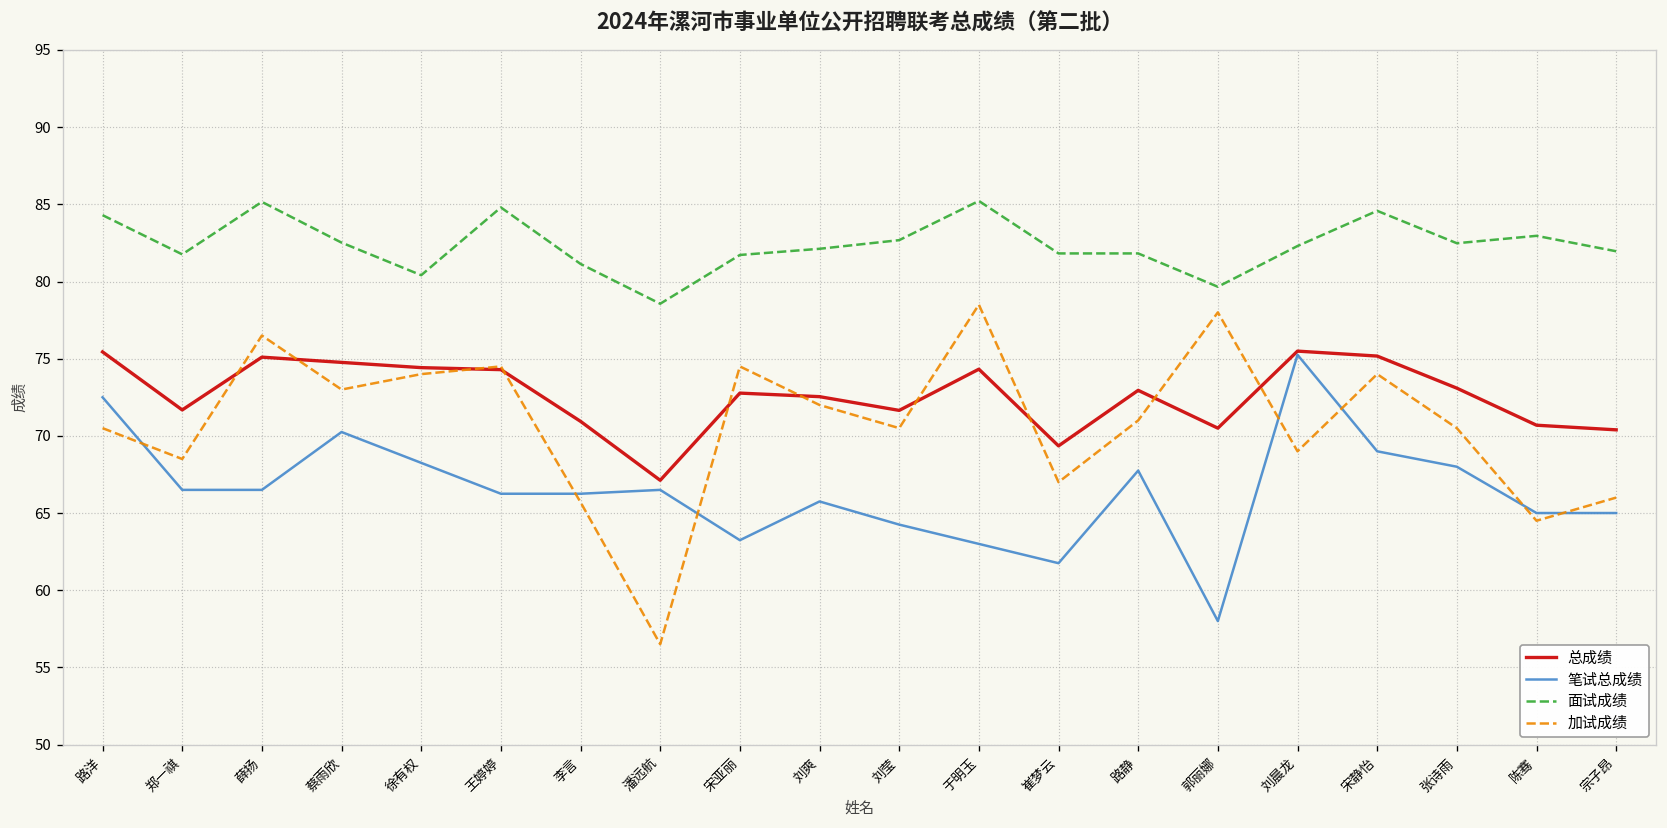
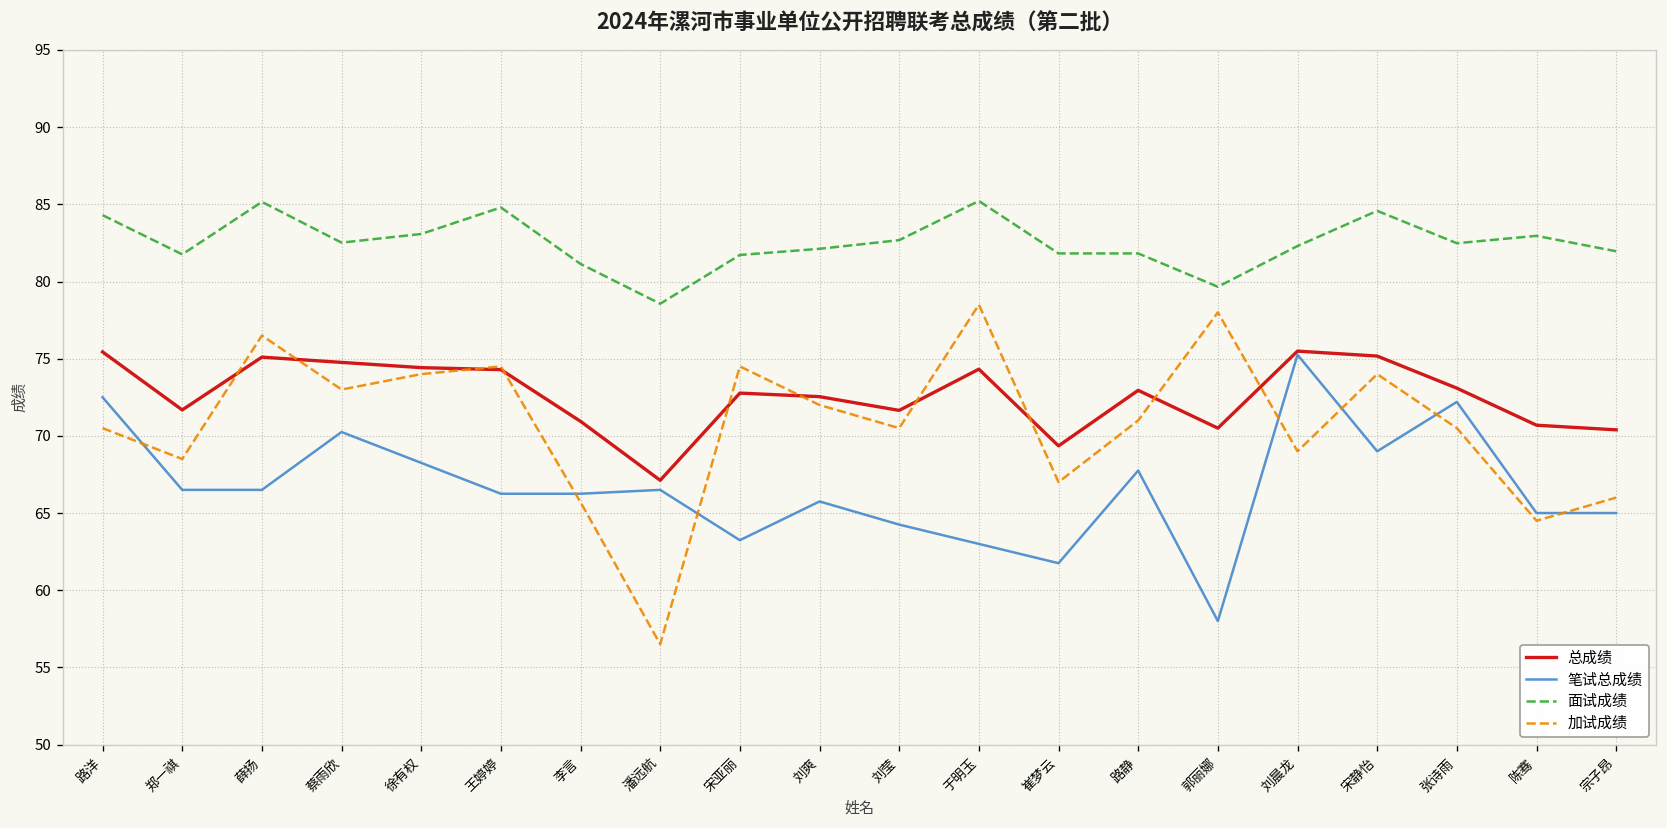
  {
    "总成绩": {
      "路洋": 75.4,
      "郑一祺": 71.7,
      "薛扬": 75.1,
      "蔡雨欣": 74.8,
      "徐有权": 74.4,
      "王婷婷": 74.3,
      "李言": 70.9,
      "潘远航": 67.1,
      "宋亚丽": 72.8,
      "刘爽": 72.5,
      "刘莹": 71.7,
      "于明玉": 74.3,
      "崔梦云": 69.4,
      "路静": 73.0,
      "郭丽娜": 70.5,
      "刘晨龙": 75.5,
      "宋静怡": 75.2,
      "张诗雨": 73.1,
      "陈骞": 70.7,
      "宗子昂": 70.4
    },
    "笔试总成绩": {
      "路洋": 72.5,
      "郑一祺": 66.5,
      "薛扬": 66.5,
      "蔡雨欣": 70.3,
      "徐有权": 68.3,
      "王婷婷": 66.3,
      "李言": 66.3,
      "潘远航": 66.5,
      "宋亚丽": 63.2,
      "刘爽": 65.8,
      "刘莹": 64.3,
      "于明玉": 63.0,
      "崔梦云": 61.8,
      "路静": 67.8,
      "郭丽娜": 58.0,
      "刘晨龙": 75.3,
      "宋静怡": 69.0,
-     "张诗雨": 68.0,
+     "张诗雨": 72.2,
      "陈骞": 65.0,
      "宗子昂": 65.0
    },
    "面试成绩": {
      "路洋": 84.3,
      "郑一祺": 81.8,
      "薛扬": 85.2,
      "蔡雨欣": 82.5,
-     "徐有权": 80.4,
+     "徐有权": 83.1,
      "王婷婷": 84.8,
      "李言": 81.1,
      "潘远航": 78.6,
      "宋亚丽": 81.7,
      "刘爽": 82.1,
      "刘莹": 82.7,
      "于明玉": 85.2,
      "崔梦云": 81.8,
      "路静": 81.8,
      "郭丽娜": 79.7,
      "刘晨龙": 82.3,
      "宋静怡": 84.6,
      "张诗雨": 82.5,
      "陈骞": 83.0,
      "宗子昂": 82.0
    },
    "加试成绩": {
      "路洋": 70.5,
      "郑一祺": 68.5,
      "薛扬": 76.5,
      "蔡雨欣": 73.0,
      "徐有权": 74.0,
      "王婷婷": 74.5,
      "李言": 65.7,
      "潘远航": 56.5,
      "宋亚丽": 74.5,
      "刘爽": 72.0,
      "刘莹": 70.5,
      "于明玉": 78.5,
      "崔梦云": 67.0,
      "路静": 71.0,
      "郭丽娜": 78.0,
      "刘晨龙": 69.0,
      "宋静怡": 74.0,
      "张诗雨": 70.5,
      "陈骞": 64.5,
      "宗子昂": 66.0
    }
  }
